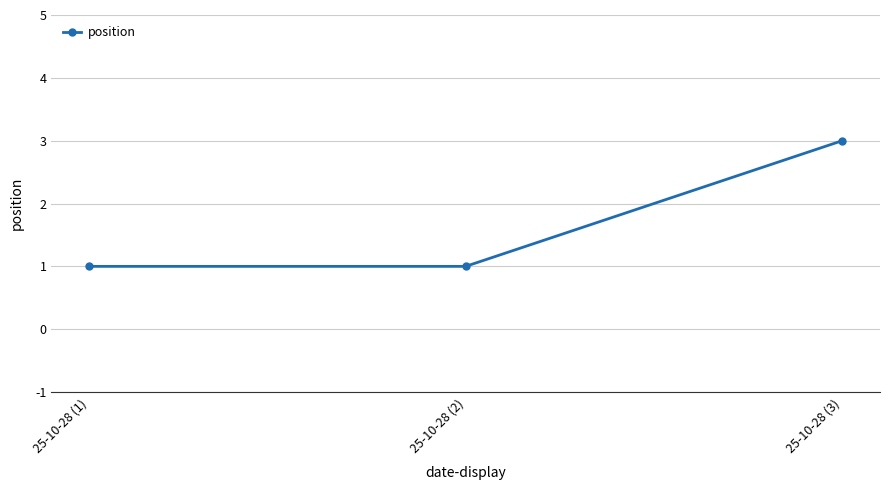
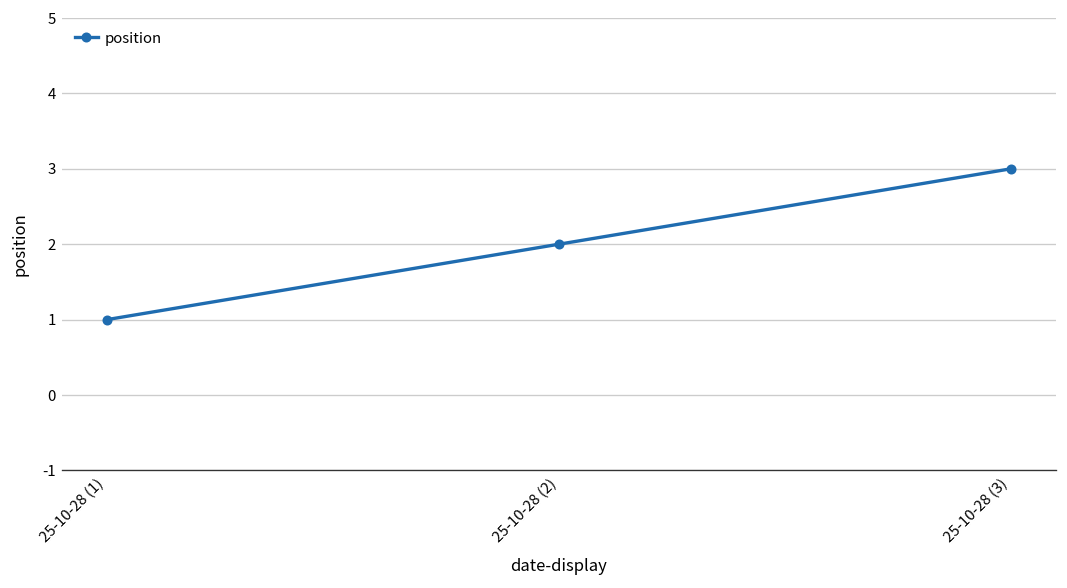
  {
    "25-10-28 (1)": 1,
-   "25-10-28 (2)": 1,
+   "25-10-28 (2)": 2,
    "25-10-28 (3)": 3
  }
